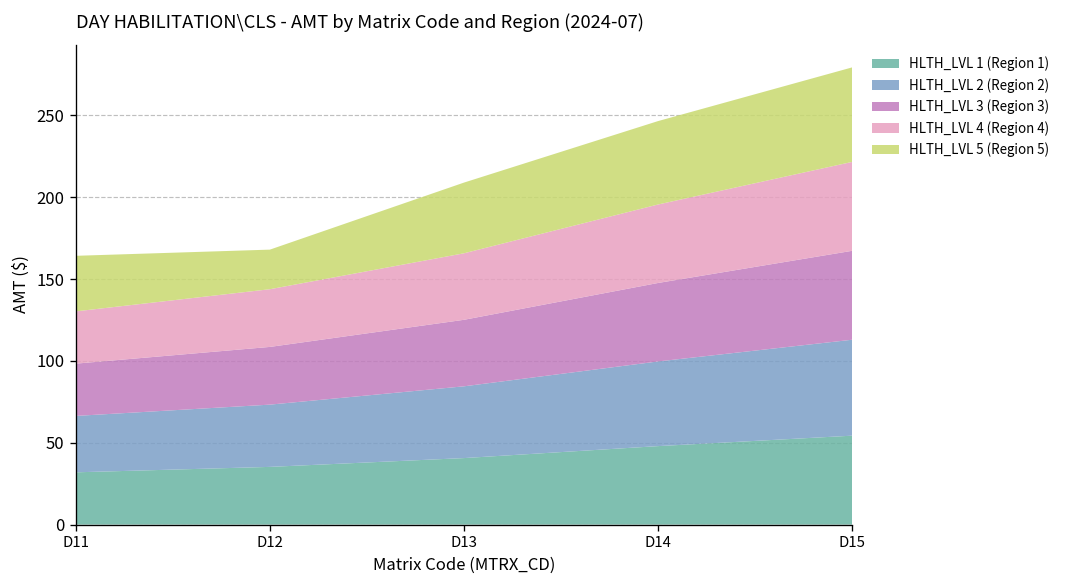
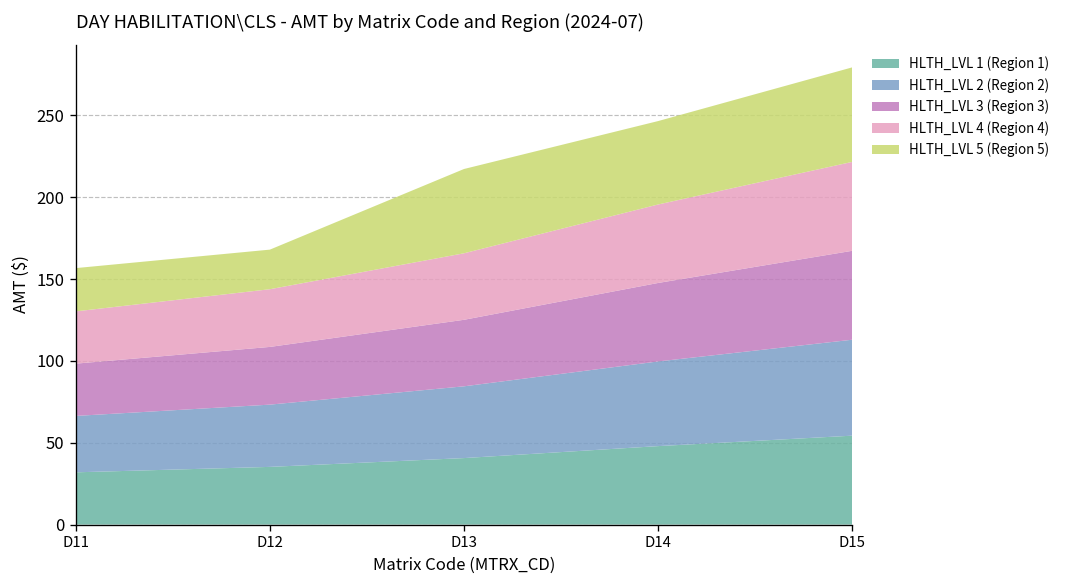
  {
    "HLTH_LVL 5 (Region 5)": {
-     "D11": 34,
+     "D11": 26,
      "D12": 24,
-     "D13": 43,
+     "D13": 52,
      "D14": 51,
      "D15": 58
    }
  }
